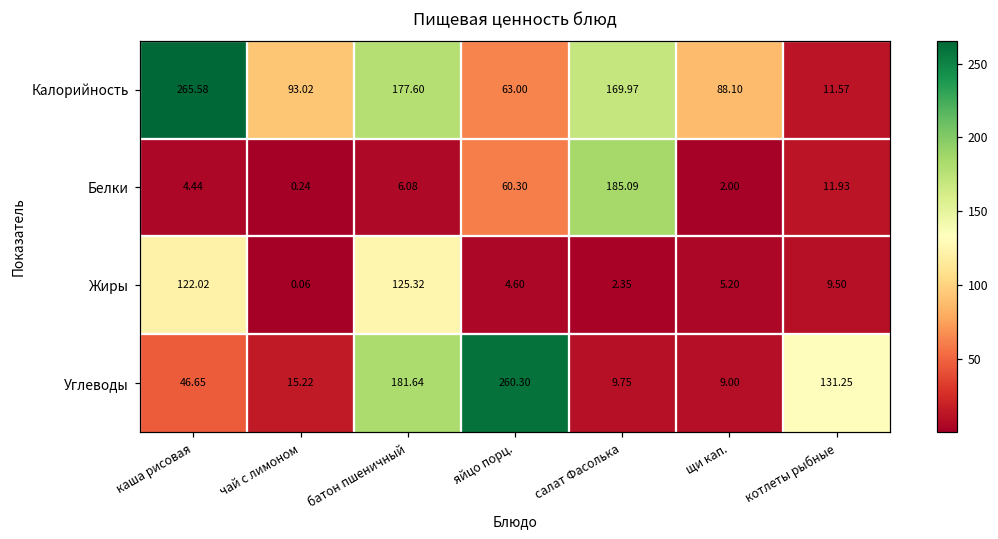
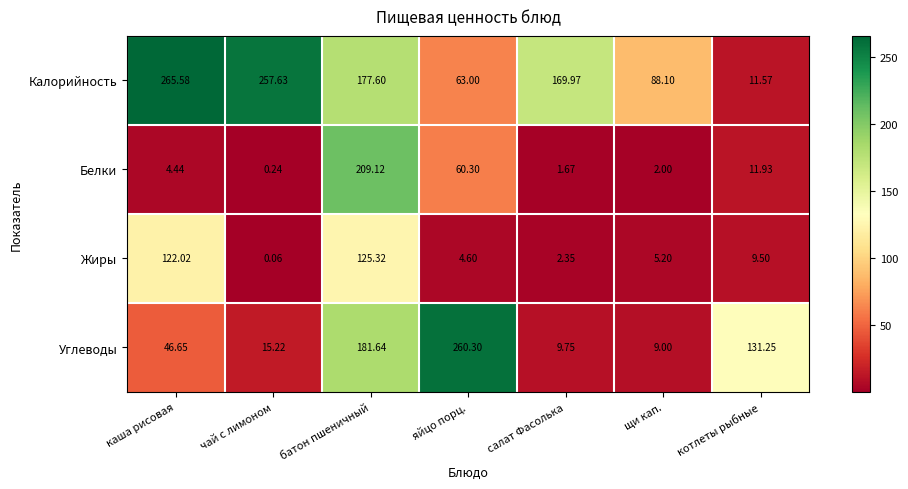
  {
    "Калорийность": {
      "каша рисовая": 265.58,
-     "чай с лимоном": 93.02,
+     "чай с лимоном": 257.63,
      "батон пшеничный": 177.60,
      "яйцо порц.": 63.00,
      "салат Фасолька": 169.97,
      "щи кап.": 88.10,
      "котлеты рыбные": 11.57
    },
    "Белки": {
      "каша рисовая": 4.44,
      "чай с лимоном": 0.24,
-     "батон пшеничный": 6.08,
+     "батон пшеничный": 209.12,
      "яйцо порц.": 60.30,
-     "салат Фасолька": 185.09,
+     "салат Фасолька": 1.67,
      "щи кап.": 2.00,
      "котлеты рыбные": 11.93
    },
    "Жиры": {
      "каша рисовая": 122.02,
      "чай с лимоном": 0.06,
      "батон пшеничный": 125.32,
      "яйцо порц.": 4.60,
      "салат Фасолька": 2.35,
      "щи кап.": 5.20,
      "котлеты рыбные": 9.50
    },
    "Углеводы": {
      "каша рисовая": 46.65,
      "чай с лимоном": 15.22,
      "батон пшеничный": 181.64,
      "яйцо порц.": 260.30,
      "салат Фасолька": 9.75,
      "щи кап.": 9.00,
      "котлеты рыбные": 131.25
    }
  }
